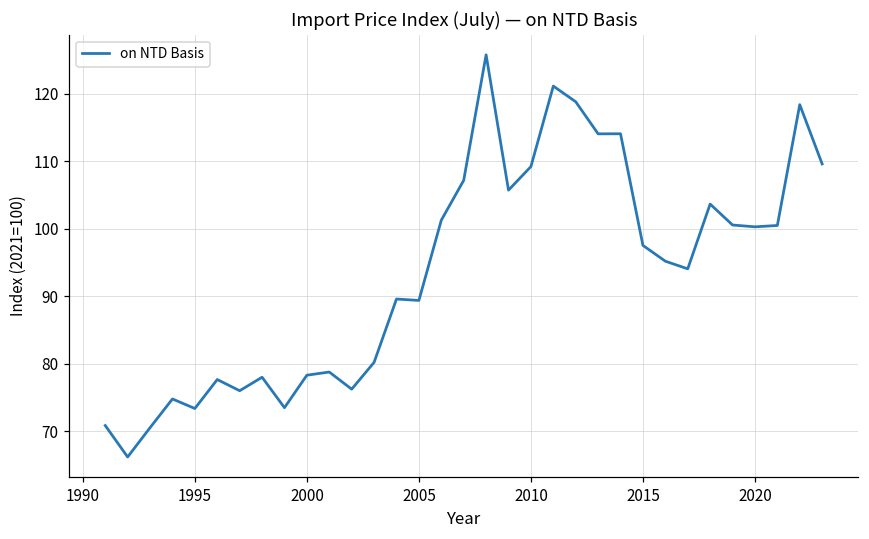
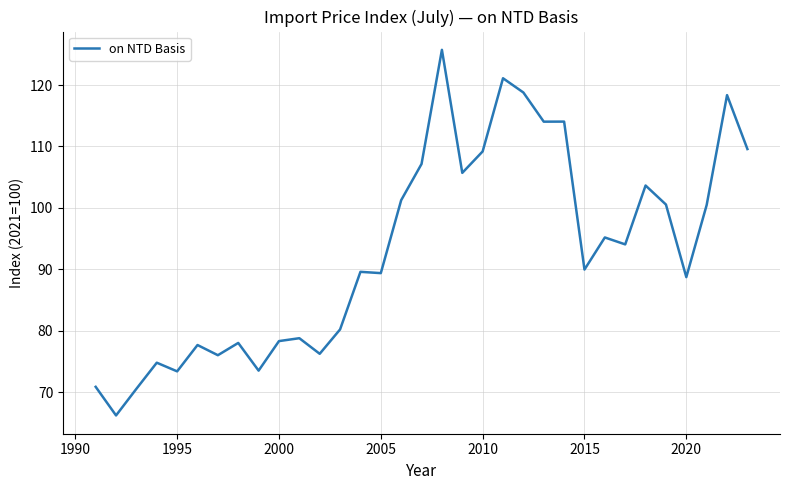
  {
    "1995": 73,
    "2000": 78,
    "2005": 89,
    "2010": 109,
-   "2015": 98,
-   "2020": 100
+   "2015": 90,
+   "2020": 89
  }
